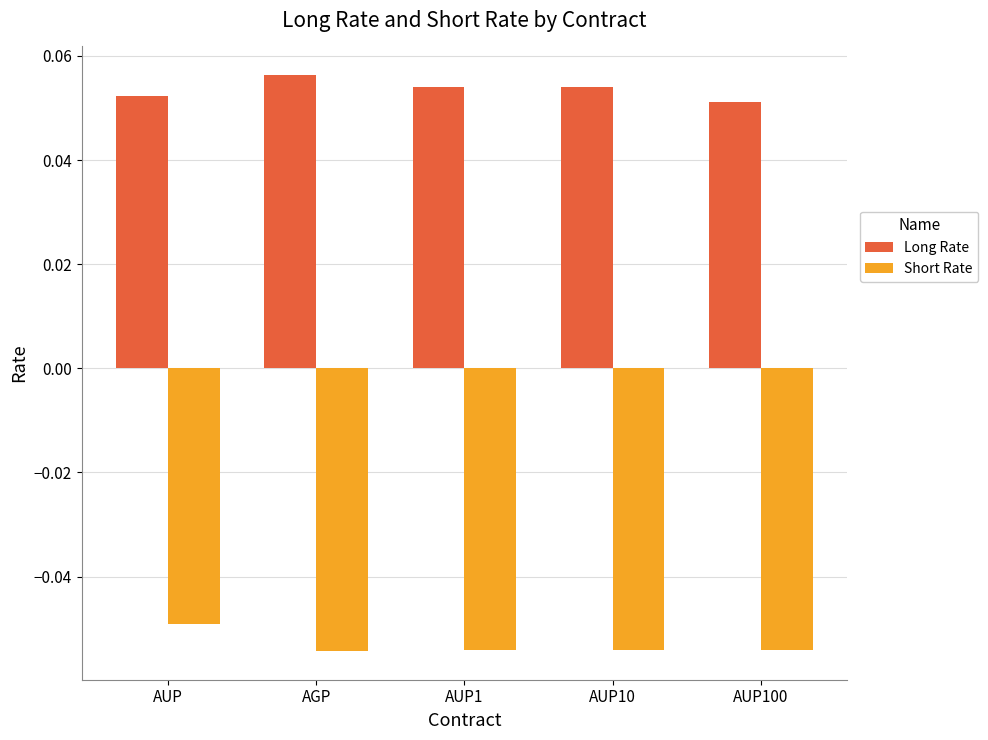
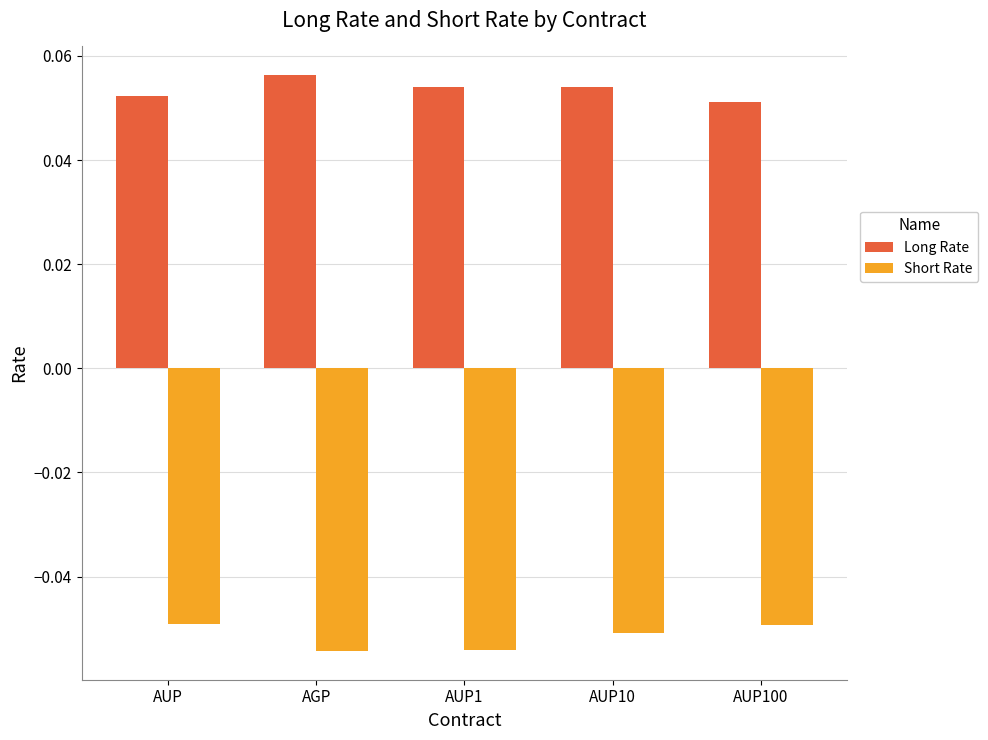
  {
    "Long Rate": {
      "AUP": 0.052,
      "AGP": 0.056,
      "AUP1": 0.054,
      "AUP10": 0.054,
      "AUP100": 0.051
    },
    "Short Rate": {
      "AUP": -0.049,
      "AGP": -0.054,
      "AUP1": -0.054,
-     "AUP10": -0.054,
-     "AUP100": -0.054
+     "AUP10": -0.051,
+     "AUP100": -0.049
    }
  }
